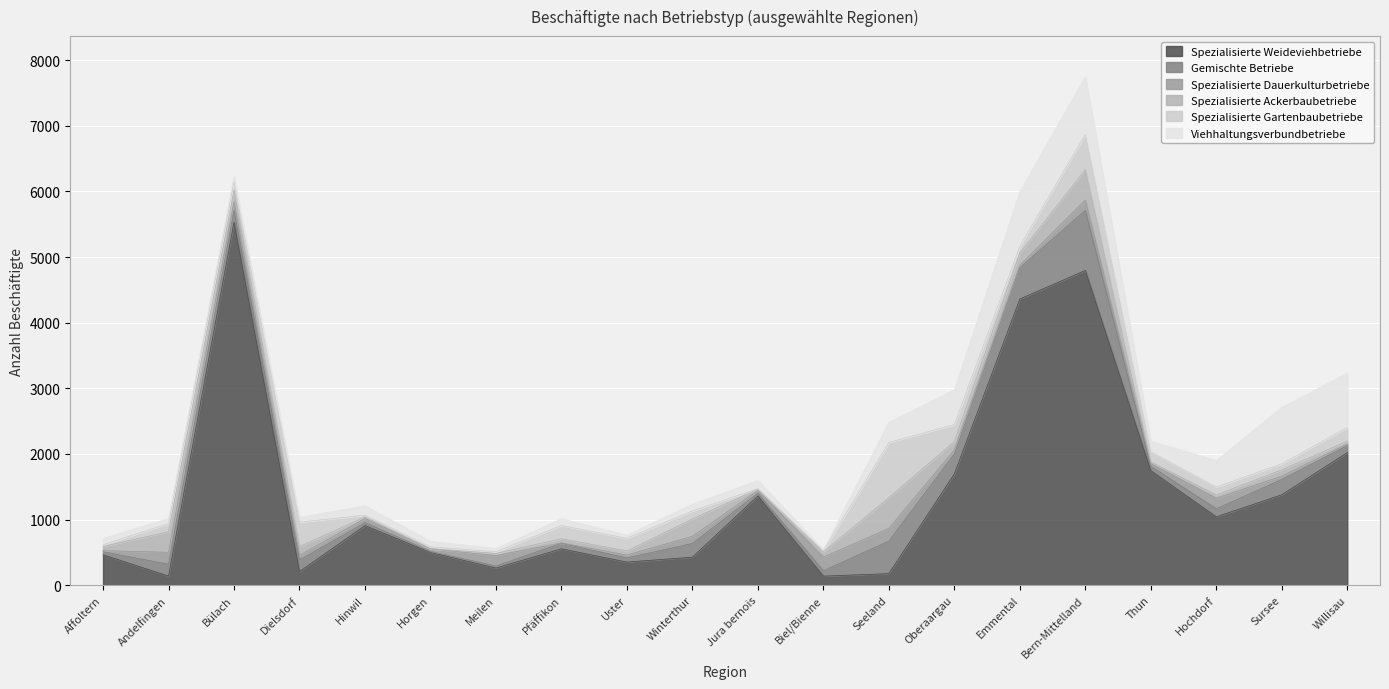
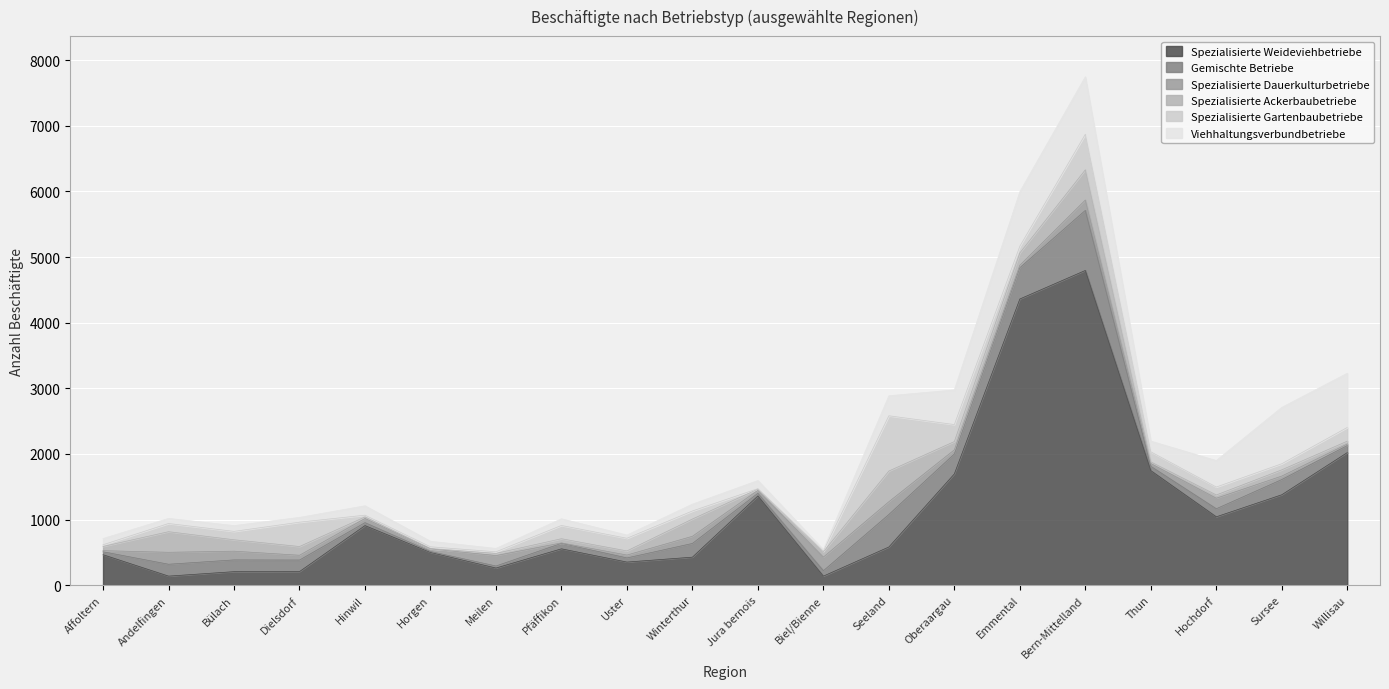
  {
    "Spezialisierte Weideviehbetriebe": {
      "Affoltern": 500,
      "Andelfingen": 100,
-     "Bülach": 5500,
+     "Bülach": 200,
      "Dielsdorf": 200,
      "Hinwil": 900,
      "Pfäffikon": 600,
      "Uster": 400,
      "Winterthur": 400,
      "Jura bernois": 1400,
      "Biel/Bienne": 100,
-     "Seeland": 200,
+     "Seeland": 600,
      "Oberaargau": 1700,
      "Emmental": 4400,
      "Bern-Mittelland": 4800,
      "Thun": 1700,
      "Hochdorf": 1000,
      "Sursee": 1400,
      "Willisau": 2000
    }
  }
